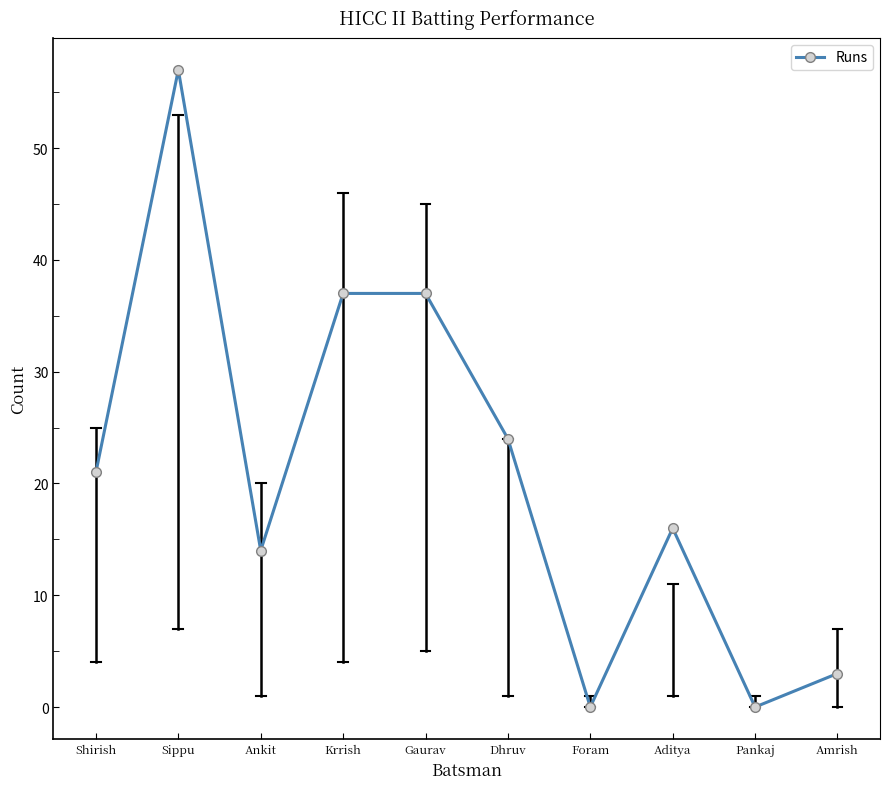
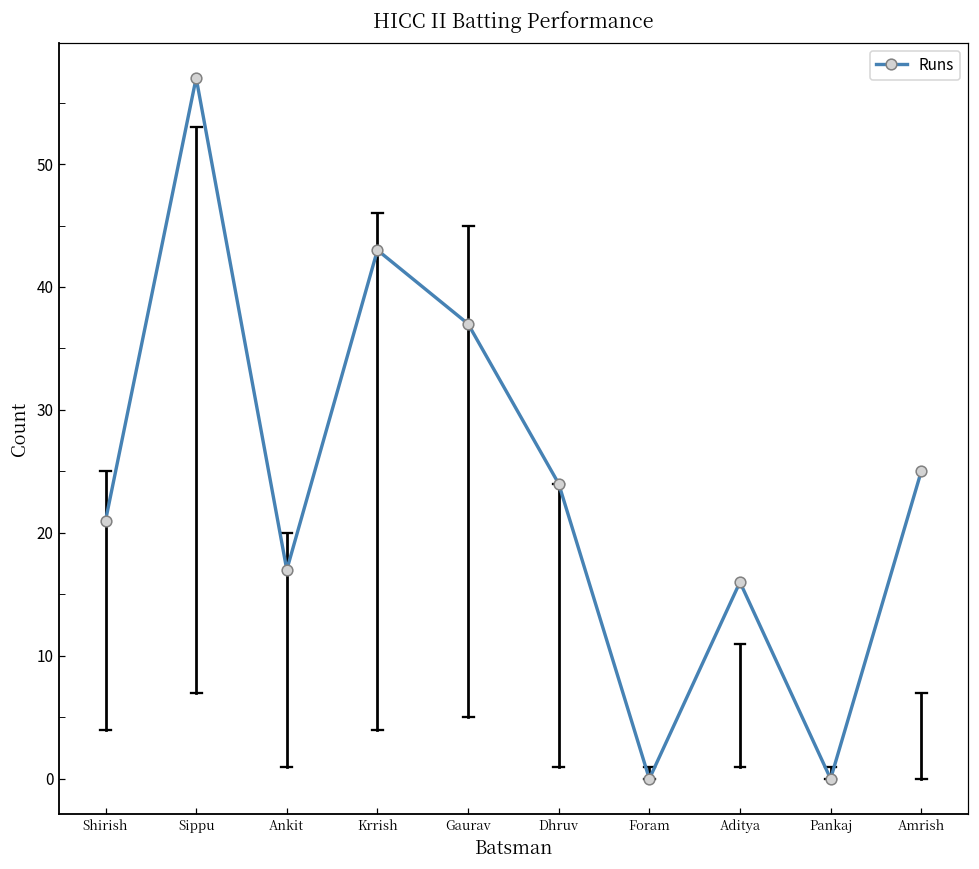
  {
    "Runs": {
      "Shirish": 21,
      "Sippu": 57,
-     "Ankit": 14,
-     "Krrish": 37,
+     "Ankit": 17,
+     "Krrish": 43,
      "Gaurav": 37,
      "Aditya": 16,
-     "Amrish": 3
+     "Amrish": 25
    }
  }
